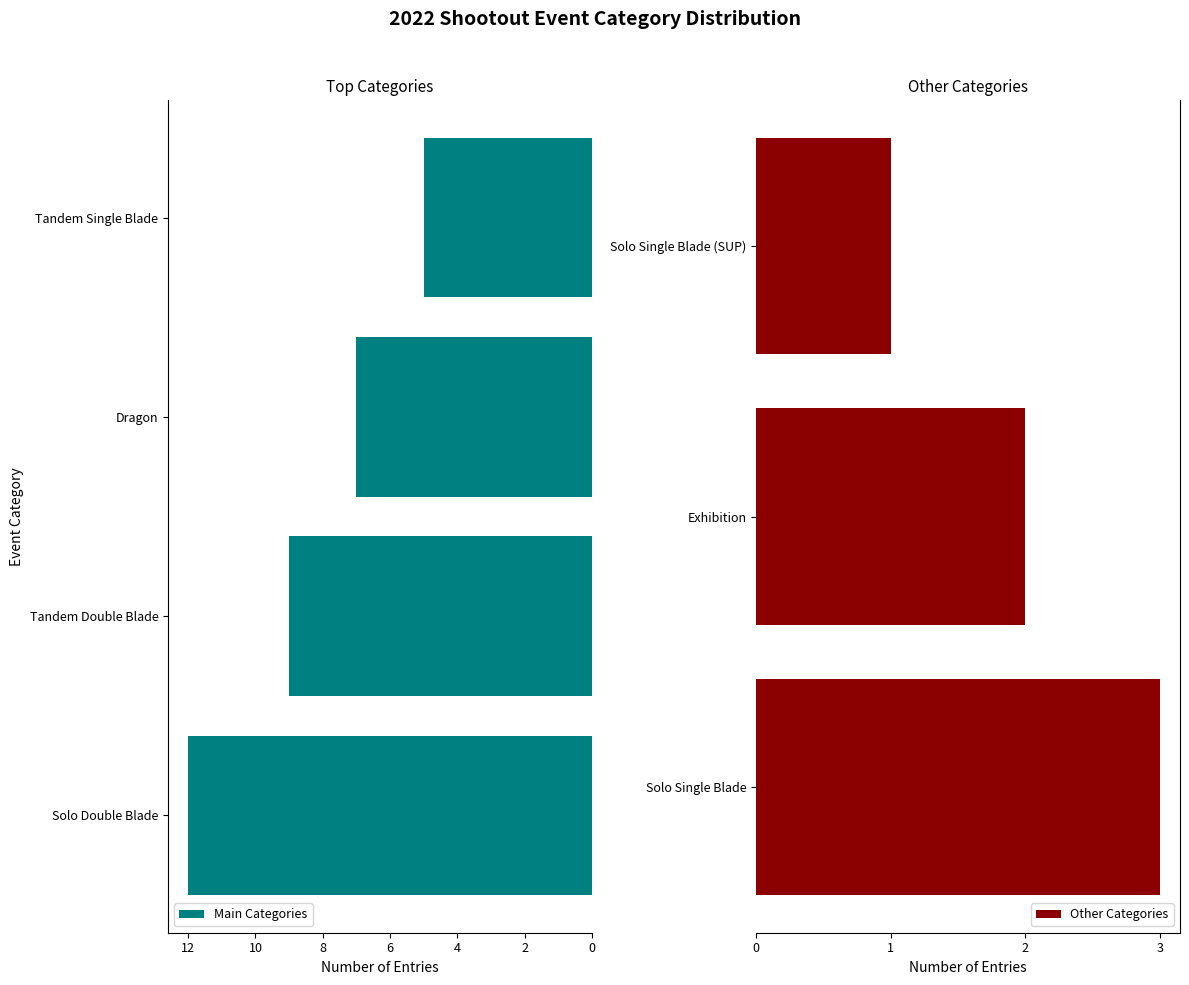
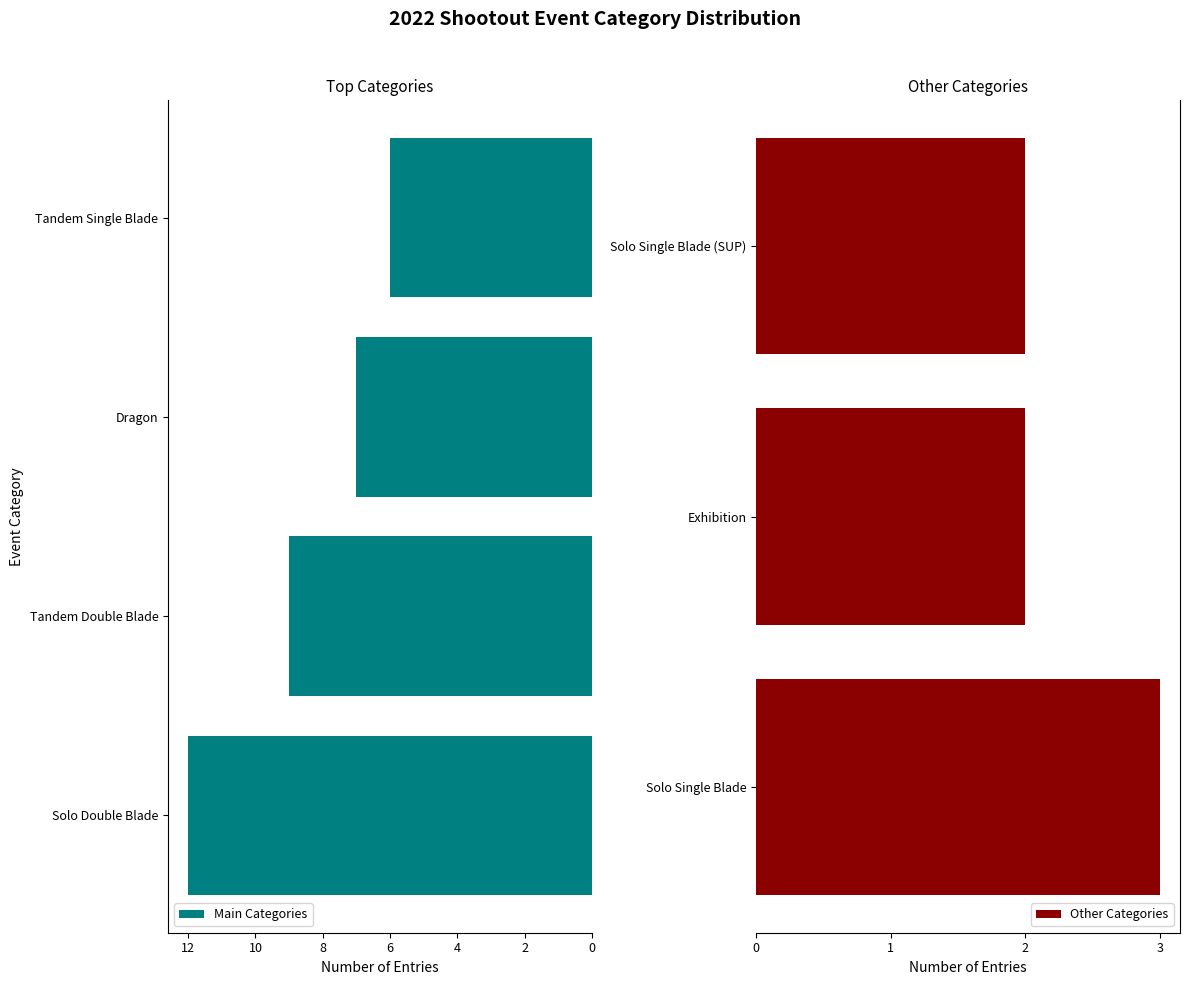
  {
    "Top Categories": {
-     "Tandem Single Blade": 5,
+     "Tandem Single Blade": 6,
      "Dragon": 7,
      "Tandem Double Blade": 9,
      "Solo Double Blade": 12
    },
    "Other Categories": {
-     "Solo Single Blade (SUP)": 1,
+     "Solo Single Blade (SUP)": 2,
      "Exhibition": 2,
      "Solo Single Blade": 3
    }
  }
